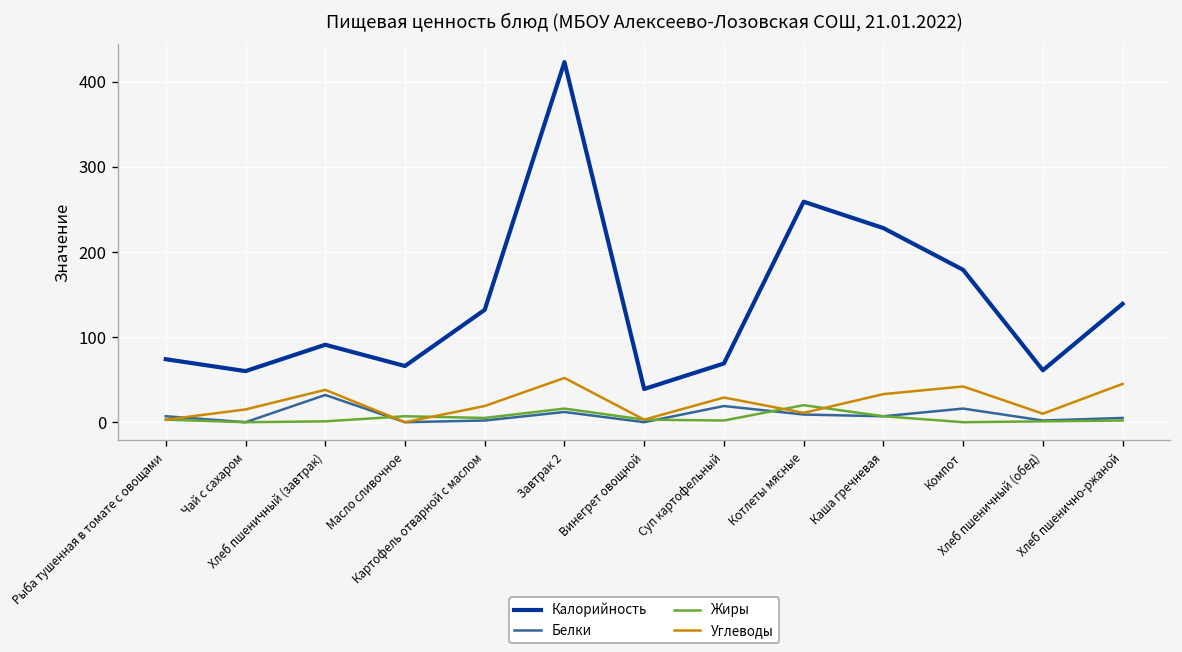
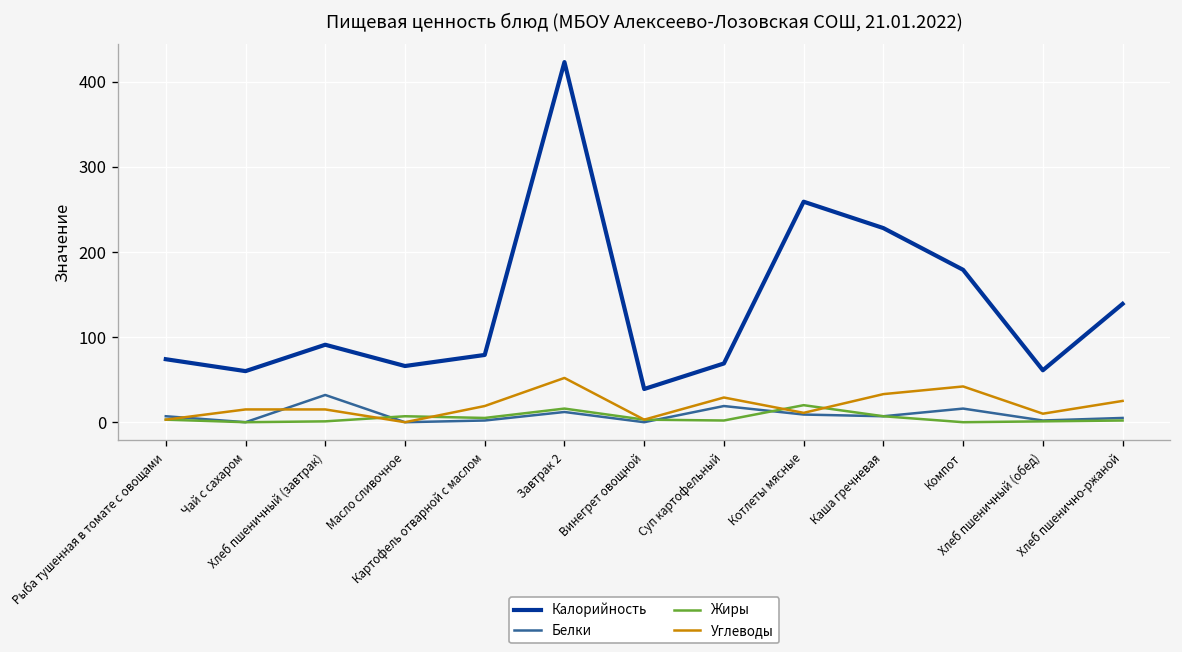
  {
    "Калорийность": {
      "Рыба тушенная в томате с овощами": 70,
      "Чай с сахаром": 60,
      "Хлеб пшеничный (завтрак)": 90,
      "Масло сливочное": 70,
-     "Картофель отварной с маслом": 130,
+     "Картофель отварной с маслом": 80,
      "Завтрак 2": 420,
      "Винегрет овощной": 40,
      "Суп картофельный": 70,
      "Котлеты мясные": 260,
      "Каша гречневая": 230,
      "Компот": 180,
      "Хлеб пшеничный (обед)": 60,
      "Хлеб пшенично-ржаной": 140
    },
    "Белки": {
      "Рыба тушенная в томате с овощами": 10,
      "Хлеб пшеничный (завтрак)": 30,
      "Завтрак 2": 10,
      "Суп картофельный": 20,
      "Компот": 20
    },
    "Жиры": {
      "Хлеб пшеничный (завтрак)": 0,
      "Масло сливочное": 10,
      "Завтрак 2": 20,
      "Суп картофельный": 0,
      "Котлеты мясные": 20,
      "Компот": 0
    },
    "Углеводы": {
      "Чай с сахаром": 20,
-     "Хлеб пшеничный (завтрак)": 40,
+     "Хлеб пшеничный (завтрак)": 20,
      "Картофель отварной с маслом": 20,
      "Завтрак 2": 50,
      "Суп картофельный": 30,
      "Каша гречневая": 30,
      "Компот": 40,
      "Хлеб пшеничный (обед)": 10,
-     "Хлеб пшенично-ржаной": 50
+     "Хлеб пшенично-ржаной": 30
    }
  }
